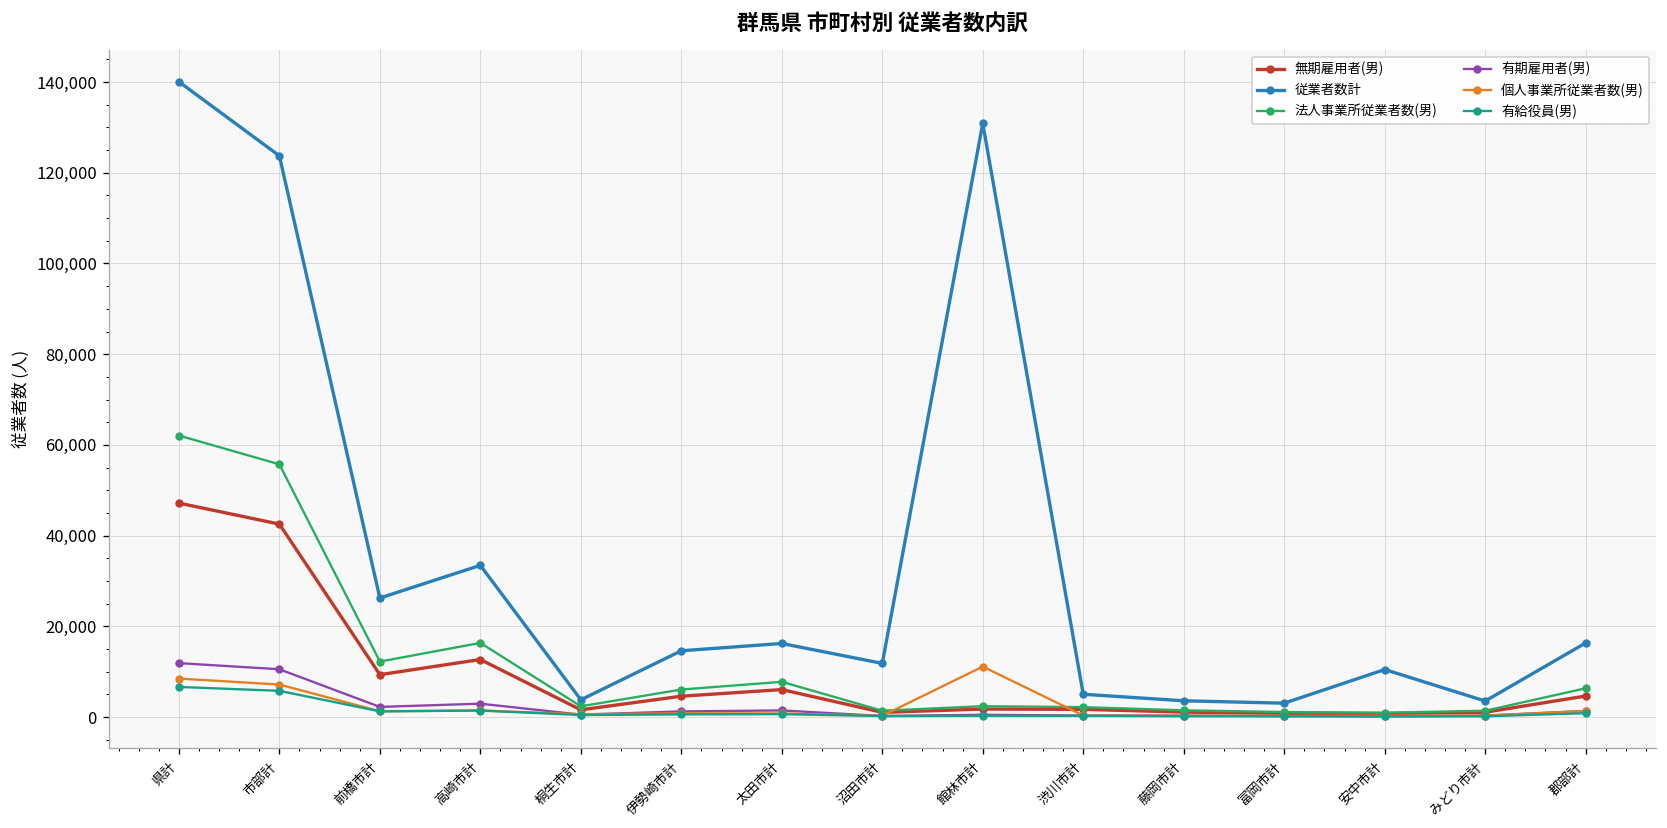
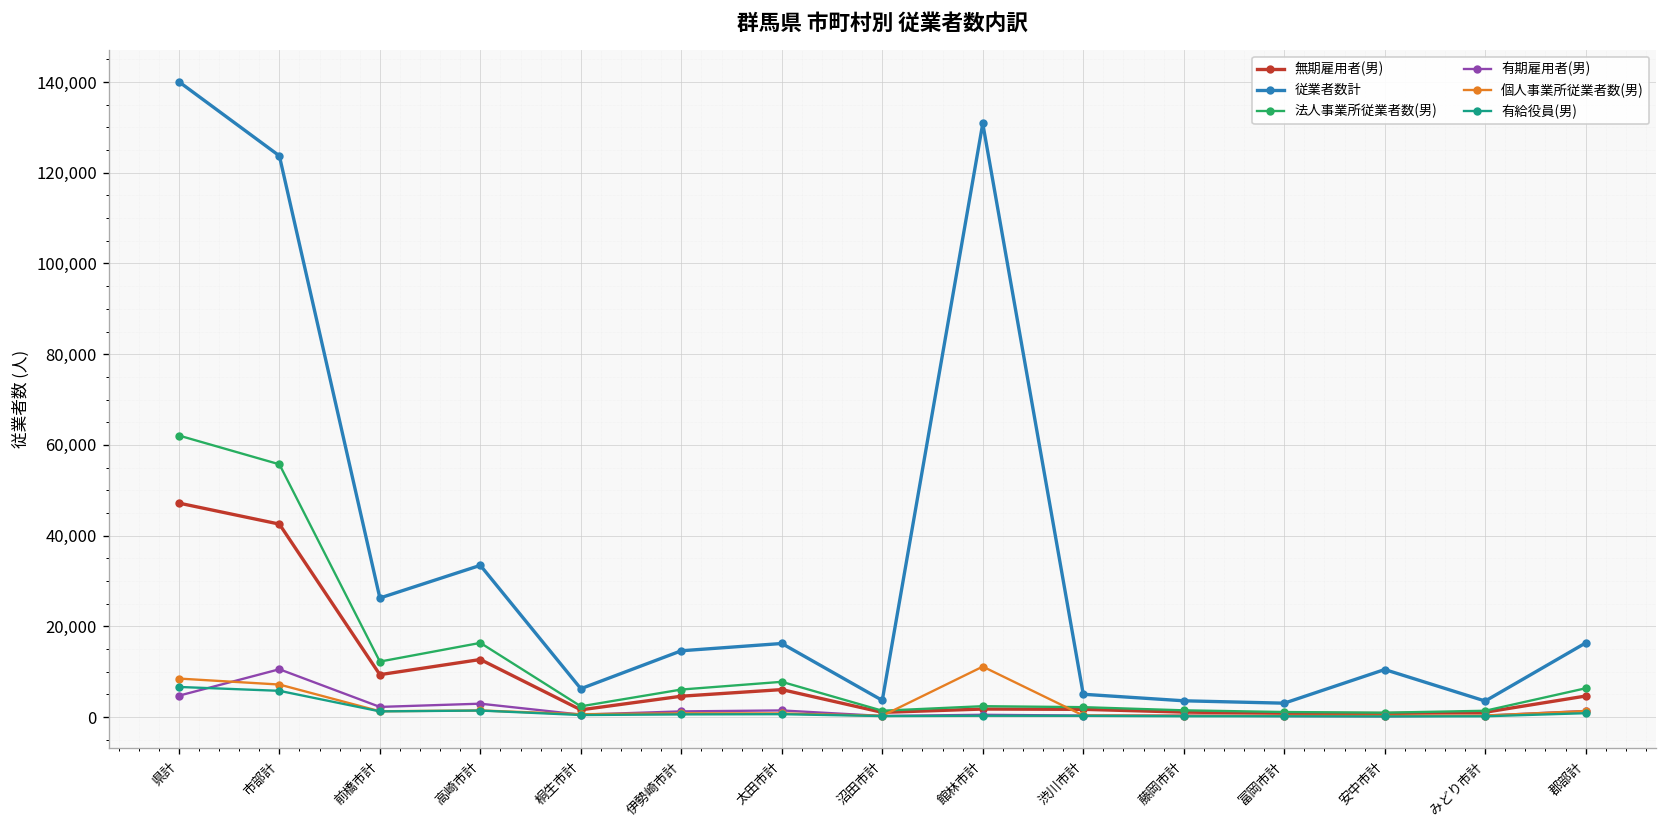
  {
    "無期雇用者(男)": {
      "県計": "47,000",
      "市部計": "43,000",
      "前橋市計": "9,000",
      "高崎市計": "13,000",
      "桐生市計": "2,000",
      "伊勢崎市計": "5,000",
      "太田市計": "6,000",
      "郡部計": "5,000"
    },
    "従業者数計": {
      "県計": "140,000",
      "市部計": "124,000",
      "前橋市計": "26,000",
      "高崎市計": "33,000",
-     "桐生市計": "4,000",
+     "桐生市計": "6,000",
      "伊勢崎市計": "15,000",
      "太田市計": "16,000",
-     "沼田市計": "12,000",
+     "沼田市計": "4,000",
      "館林市計": "131,000",
      "渋川市計": "5,000",
      "藤岡市計": "4,000",
      "富岡市計": "3,000",
      "安中市計": "10,000",
      "みどり市計": "4,000",
      "郡部計": "16,000"
    },
    "有期雇用者(男)": {
-     "県計": "12,000",
+     "県計": "5,000",
      "市部計": "11,000",
      "前橋市計": "2,000",
      "高崎市計": "3,000"
    },
    "個人事業所従業者数(男)": {
      "県計": "8,000",
      "市部計": "7,000",
      "館林市計": "11,000"
    }
  }
